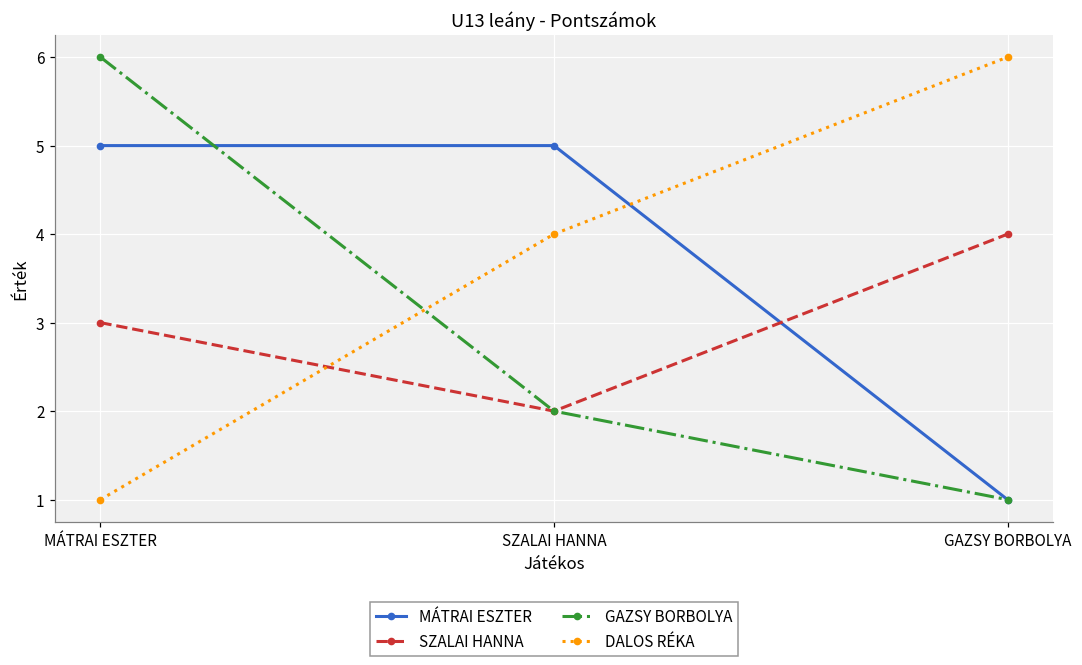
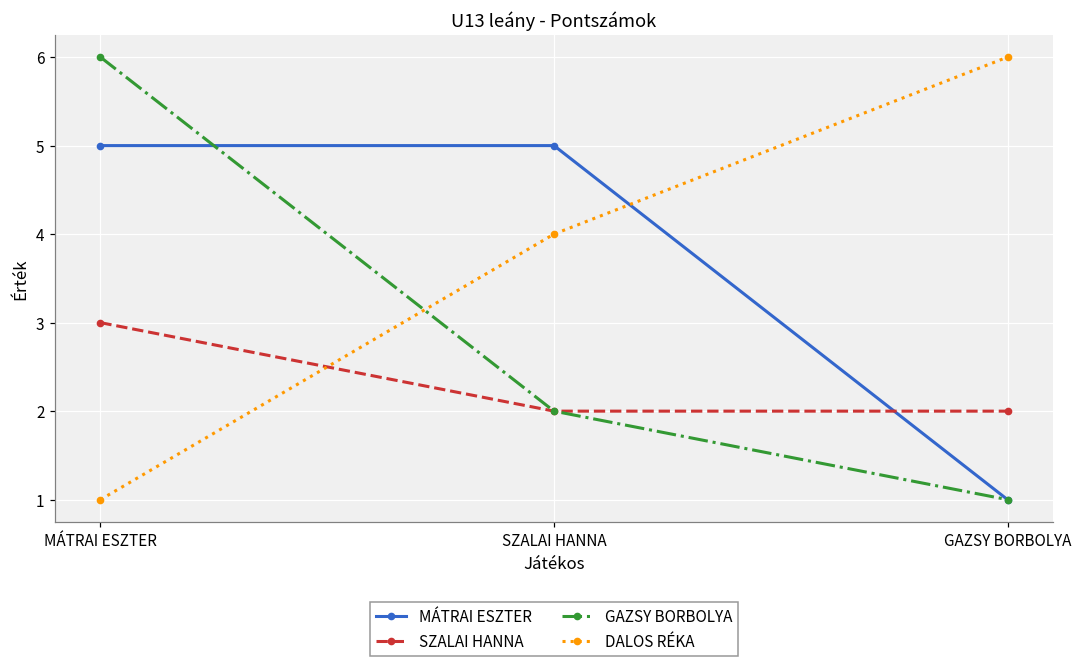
  {
    "MÁTRAI ESZTER": {
      "MÁTRAI ESZTER": 5,
      "SZALAI HANNA": 5
    },
    "SZALAI HANNA": {
      "MÁTRAI ESZTER": 3,
-     "GAZSY BORBOLYA": 4
+     "GAZSY BORBOLYA": 2
    },
    "GAZSY BORBOLYA": {
      "MÁTRAI ESZTER": 6
    },
    "DALOS RÉKA": {
      "MÁTRAI ESZTER": 1,
      "SZALAI HANNA": 4,
      "GAZSY BORBOLYA": 6
    }
  }
